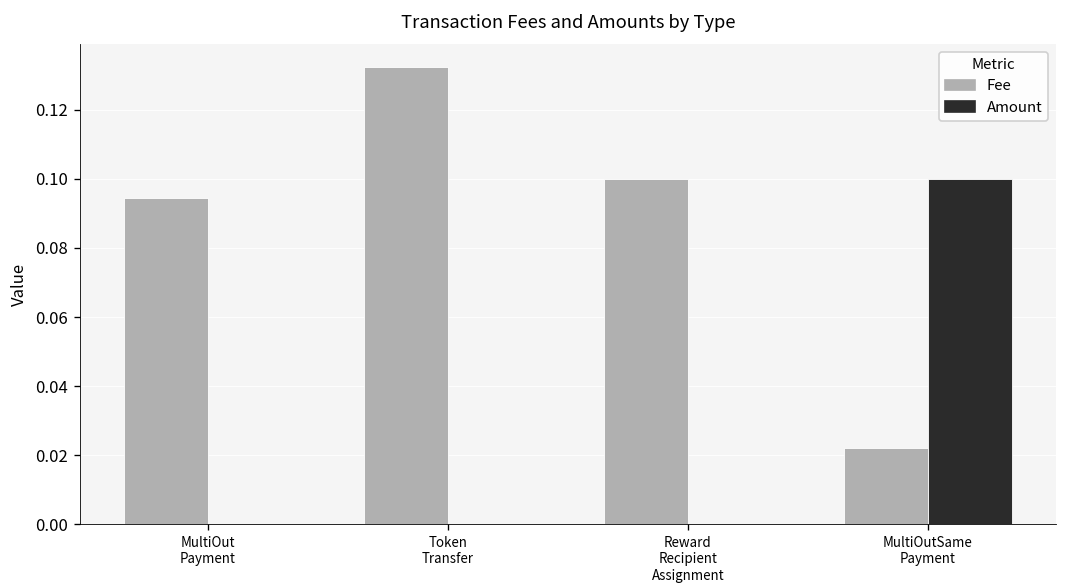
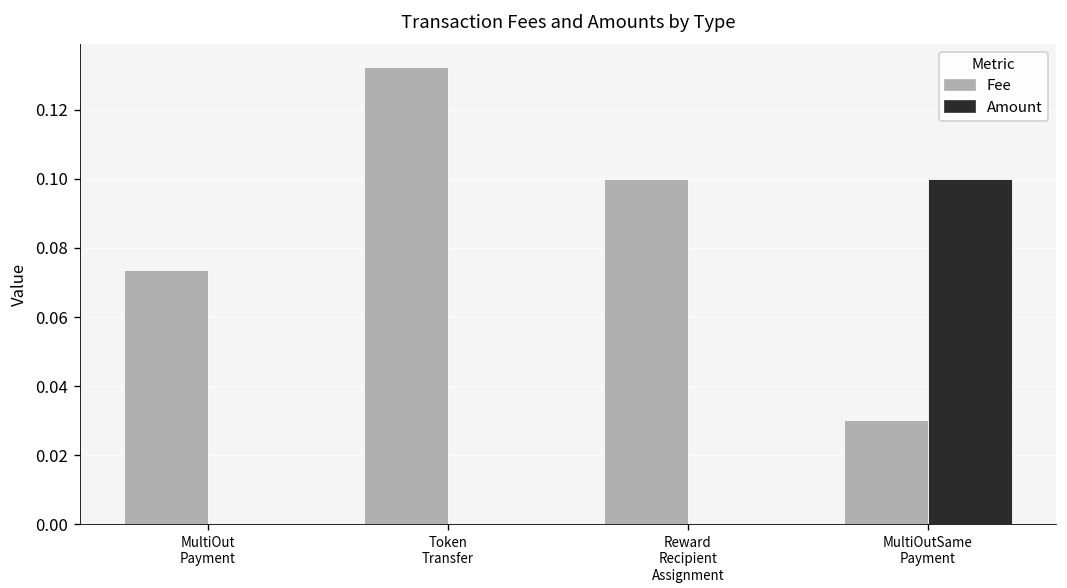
  {
    "Fee": {
-     "MultiOut Payment": 0.094,
+     "MultiOut Payment": 0.074,
      "Token Transfer": 0.132,
      "Reward Recipient Assignment": 0.100,
-     "MultiOutSame Payment": 0.022
+     "MultiOutSame Payment": 0.030
    },
    "Amount": {
      "Token Transfer": 0.000,
      "Reward Recipient Assignment": 0.000,
      "MultiOutSame Payment": 0.100
    }
  }
